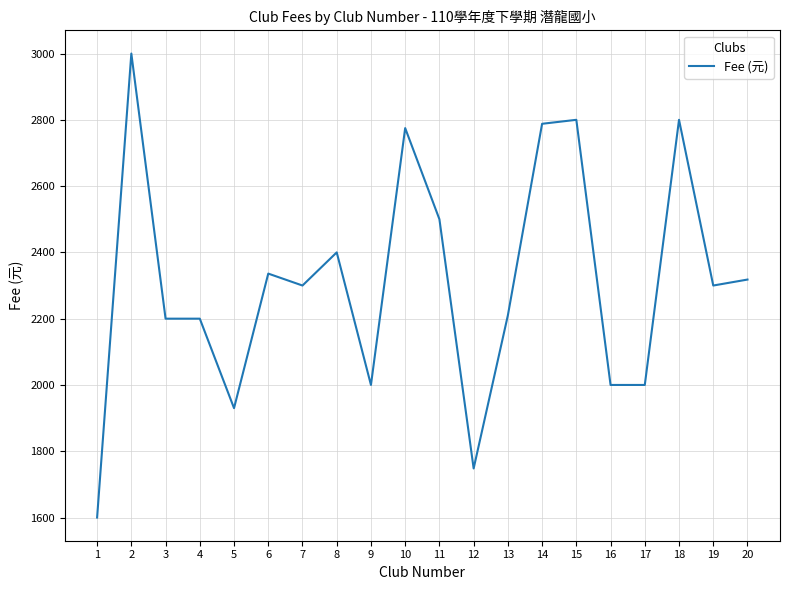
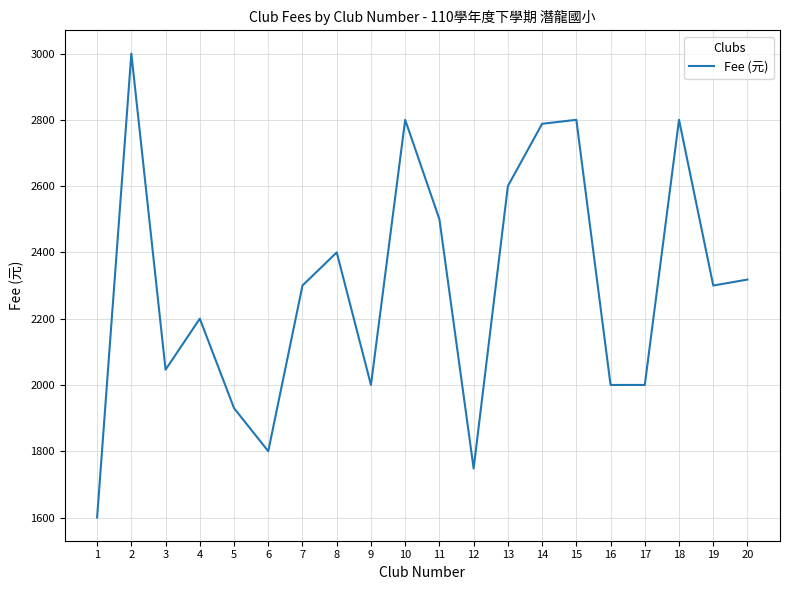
  {
    "1": 1600,
    "2": 3000,
-   "3": 2200,
+   "3": 2050,
    "4": 2200,
    "5": 1930,
-   "6": 2340,
+   "6": 1800,
    "7": 2300,
    "8": 2400,
    "9": 2000,
-   "10": 2780,
+   "10": 2800,
    "11": 2500,
    "12": 1750,
-   "13": 2210,
+   "13": 2600,
    "14": 2790,
    "15": 2800,
    "16": 2000,
    "17": 2000,
    "18": 2800,
    "19": 2300,
    "20": 2320
  }
